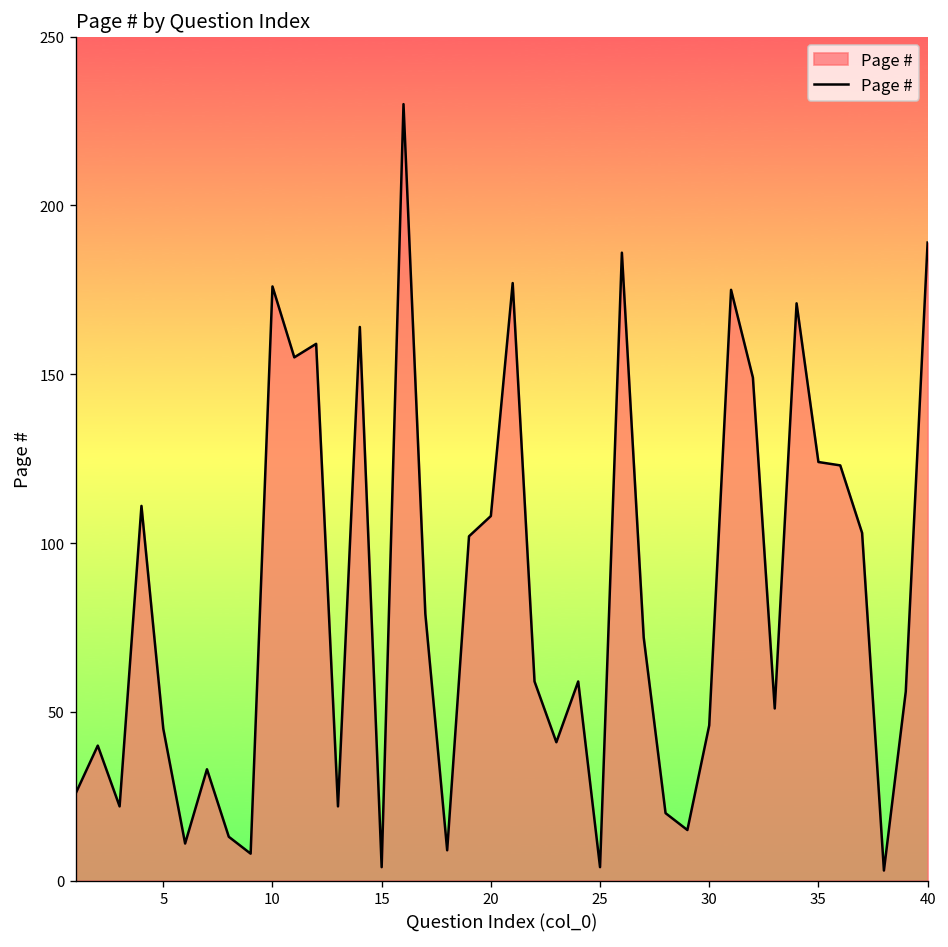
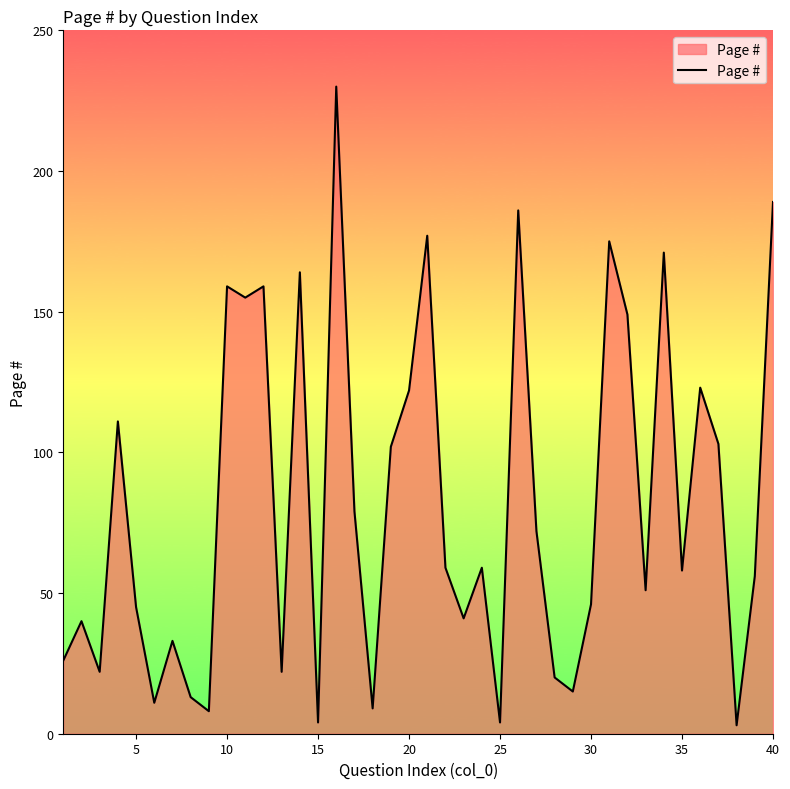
  {
    "5": 45,
-   "10": 176,
+   "10": 159,
    "15": 4,
-   "20": 108,
+   "20": 122,
    "25": 4,
    "30": 46,
-   "35": 124,
+   "35": 58,
    "40": 189
  }
